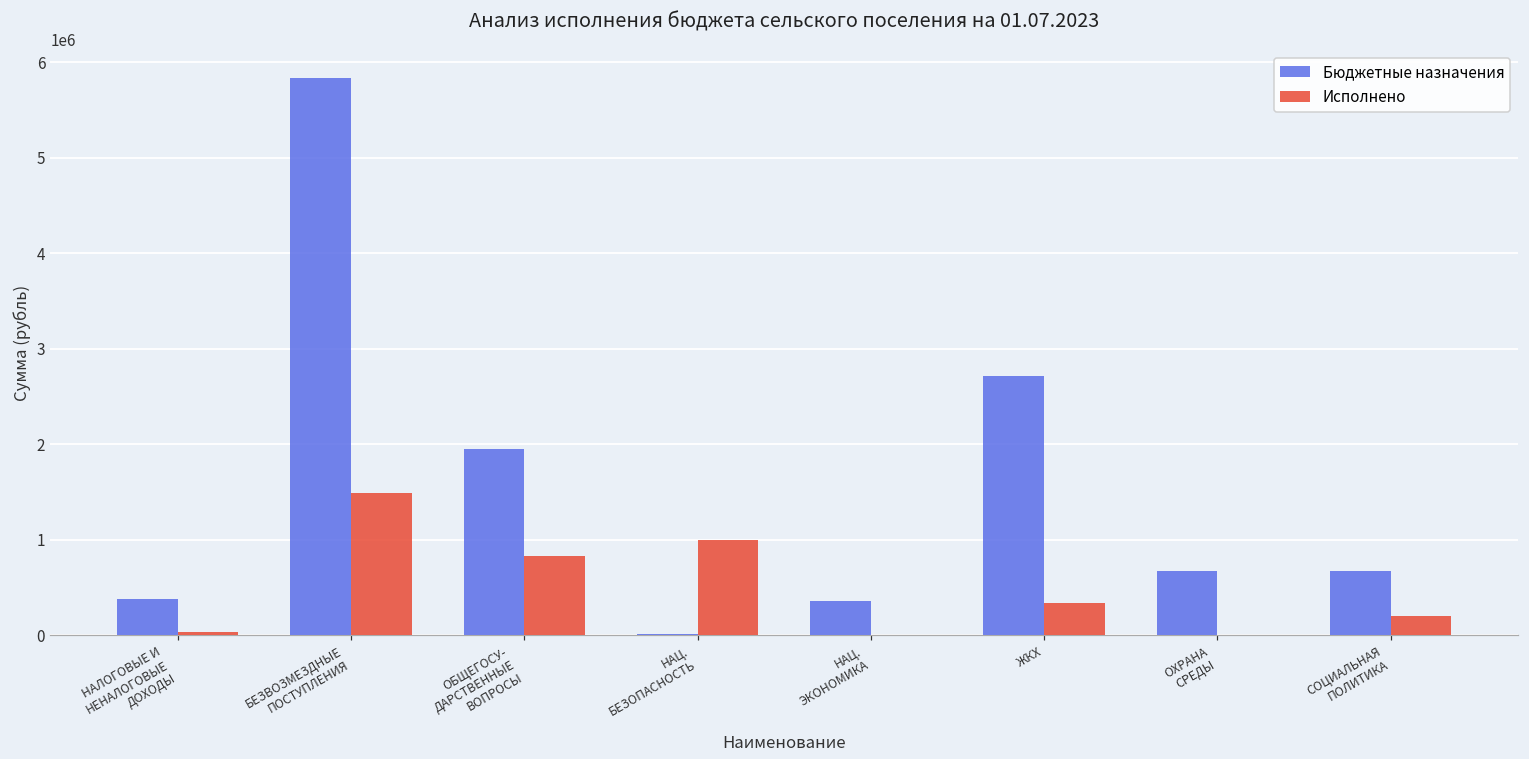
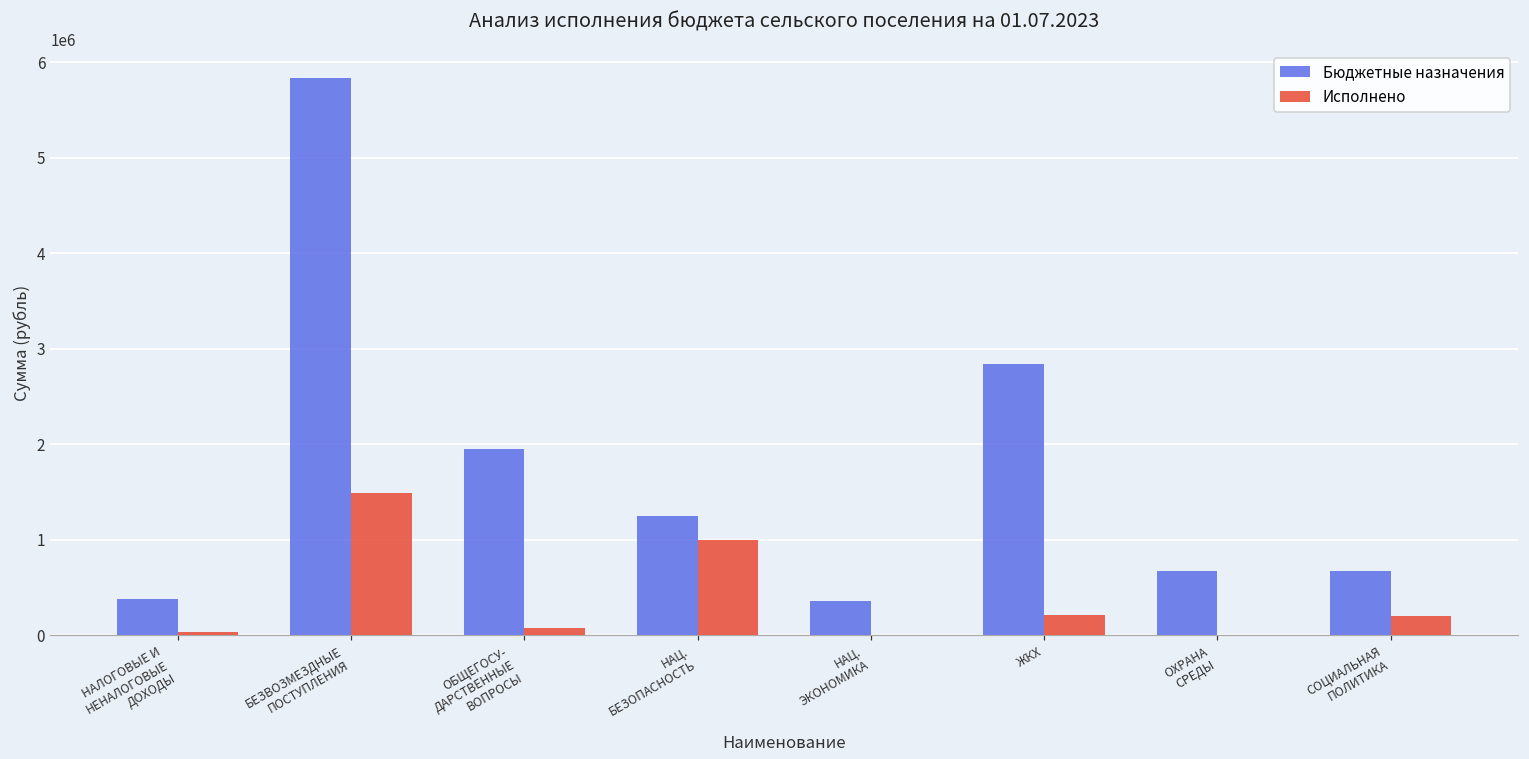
  {
    "Бюджетные назначения": {
      "НАЛОГОВЫЕ И НЕНАЛОГОВЫЕ ДОХОДЫ": 400000,
      "БЕЗВОЗМЕЗДНЫЕ ПОСТУПЛЕНИЯ": 5800000,
      "ОБЩЕГОСУ- ДАРСТВЕННЫЕ ВОПРОСЫ": 1900000,
-     "НАЦ. БЕЗОПАСНОСТЬ": 0,
+     "НАЦ. БЕЗОПАСНОСТЬ": 1200000,
      "НАЦ. ЭКОНОМИКА": 400000,
-     "ЖКХ": 2700000,
+     "ЖКХ": 2800000,
      "ОХРАНА СРЕДЫ": 700000,
      "СОЦИАЛЬНАЯ ПОЛИТИКА": 700000
    },
    "Исполнено": {
      "НАЛОГОВЫЕ И НЕНАЛОГОВЫЕ ДОХОДЫ": 0,
      "БЕЗВОЗМЕЗДНЫЕ ПОСТУПЛЕНИЯ": 1500000,
-     "ОБЩЕГОСУ- ДАРСТВЕННЫЕ ВОПРОСЫ": 800000,
+     "ОБЩЕГОСУ- ДАРСТВЕННЫЕ ВОПРОСЫ": 100000,
      "НАЦ. БЕЗОПАСНОСТЬ": 1000000,
      "НАЦ. ЭКОНОМИКА": 0,
-     "ЖКХ": 300000,
+     "ЖКХ": 200000,
      "ОХРАНА СРЕДЫ": 0,
      "СОЦИАЛЬНАЯ ПОЛИТИКА": 200000
    }
  }
